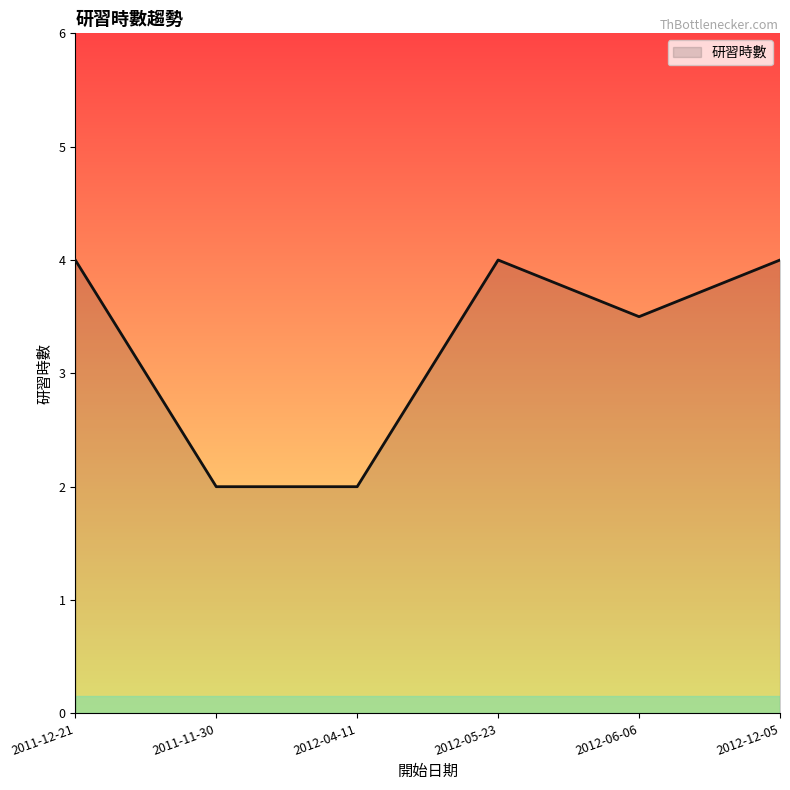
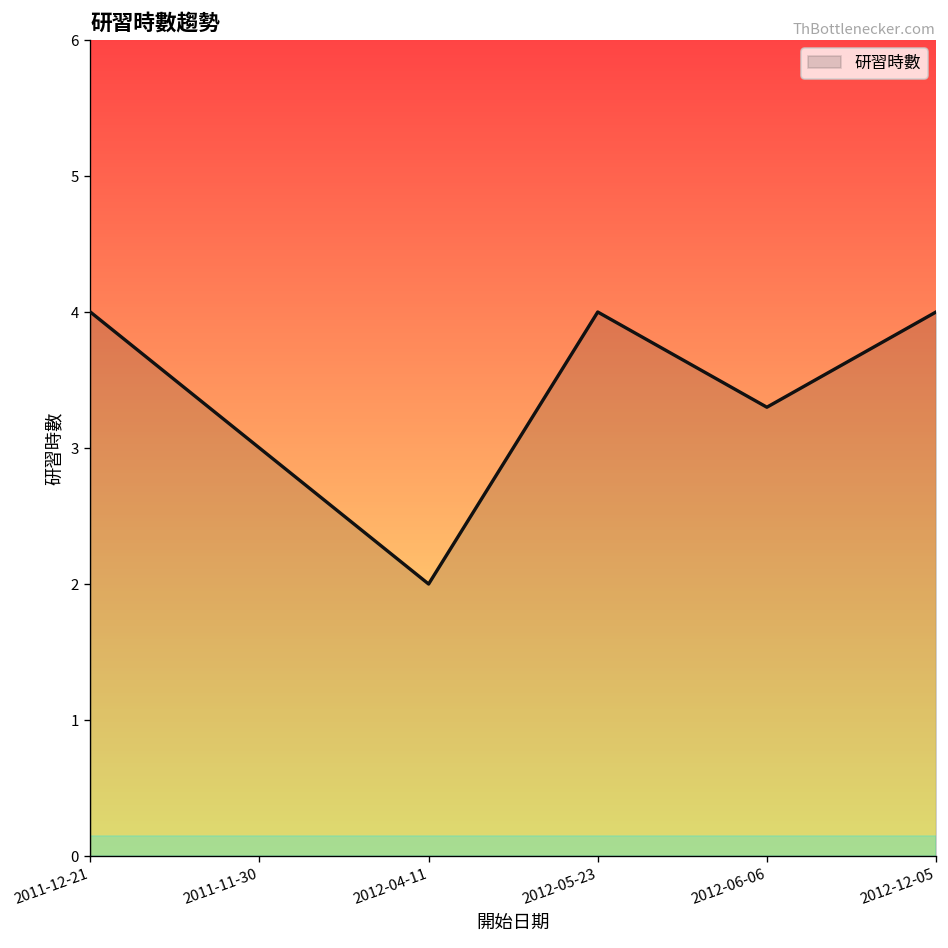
  {
    "2011-12-21": 4.0,
-   "2011-11-30": 2,
+   "2011-11-30": 3,
    "2012-04-11": 2.0,
    "2012-05-23": 4.0,
-   "2012-06-06": 3.5,
+   "2012-06-06": 3.3,
    "2012-12-05": 4.0
  }
